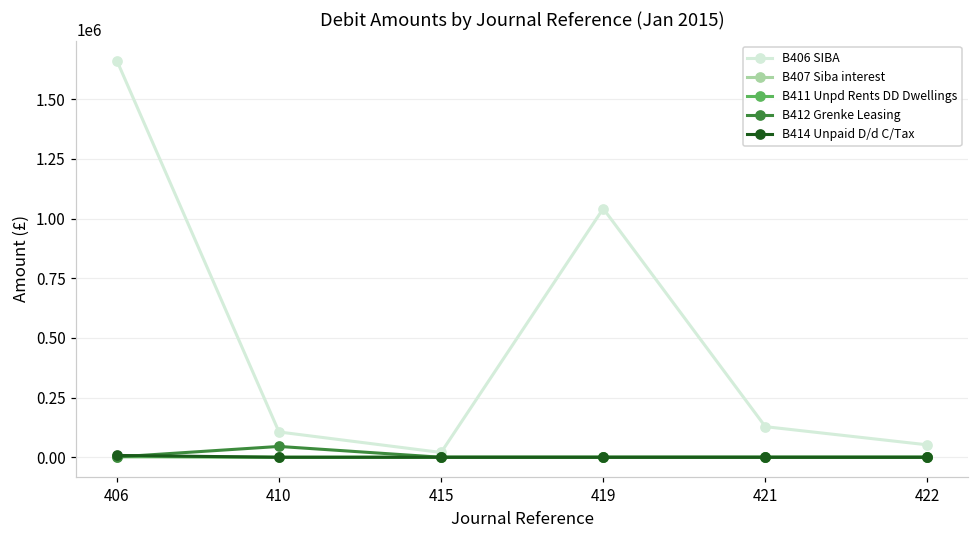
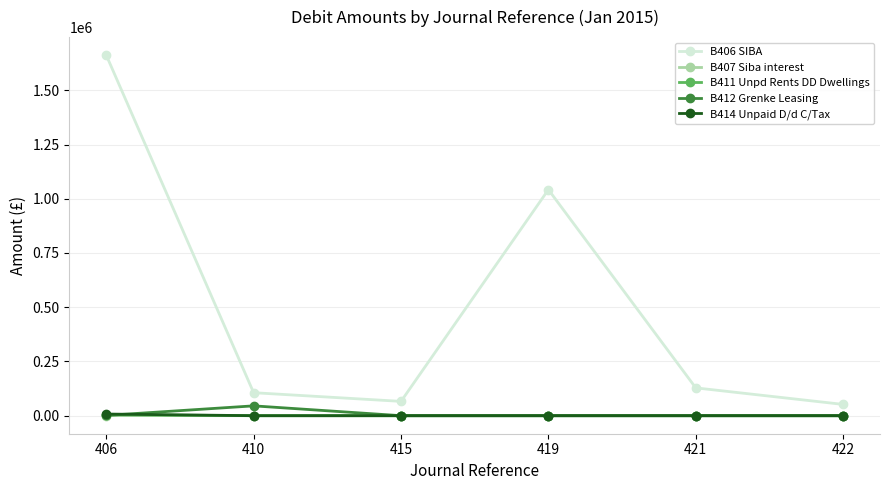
  {
    "B406 SIBA": {
      "406": 1660000,
      "410": 110000,
-     "415": 20000,
+     "415": 70000,
      "419": 1040000,
      "421": 130000,
      "422": 50000
    },
    "B412 Grenke Leasing": {
      "410": 50000
    }
  }
